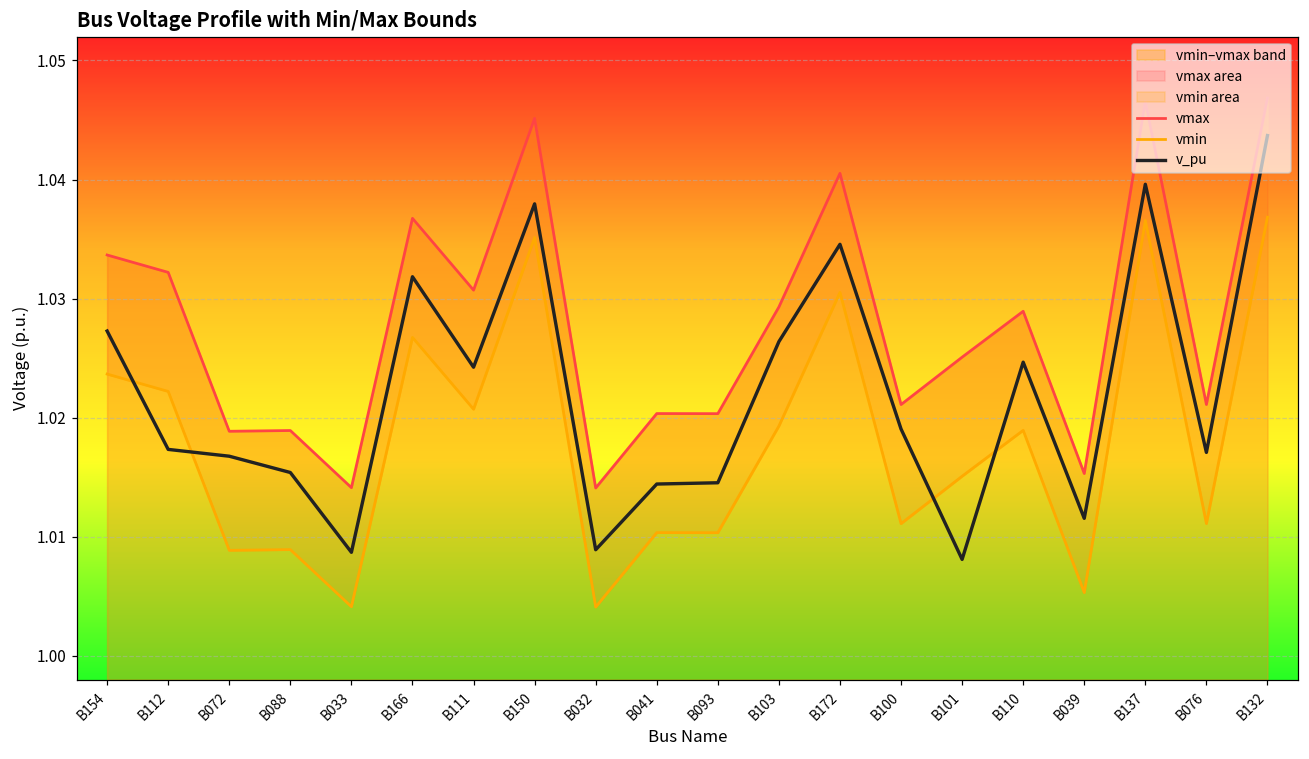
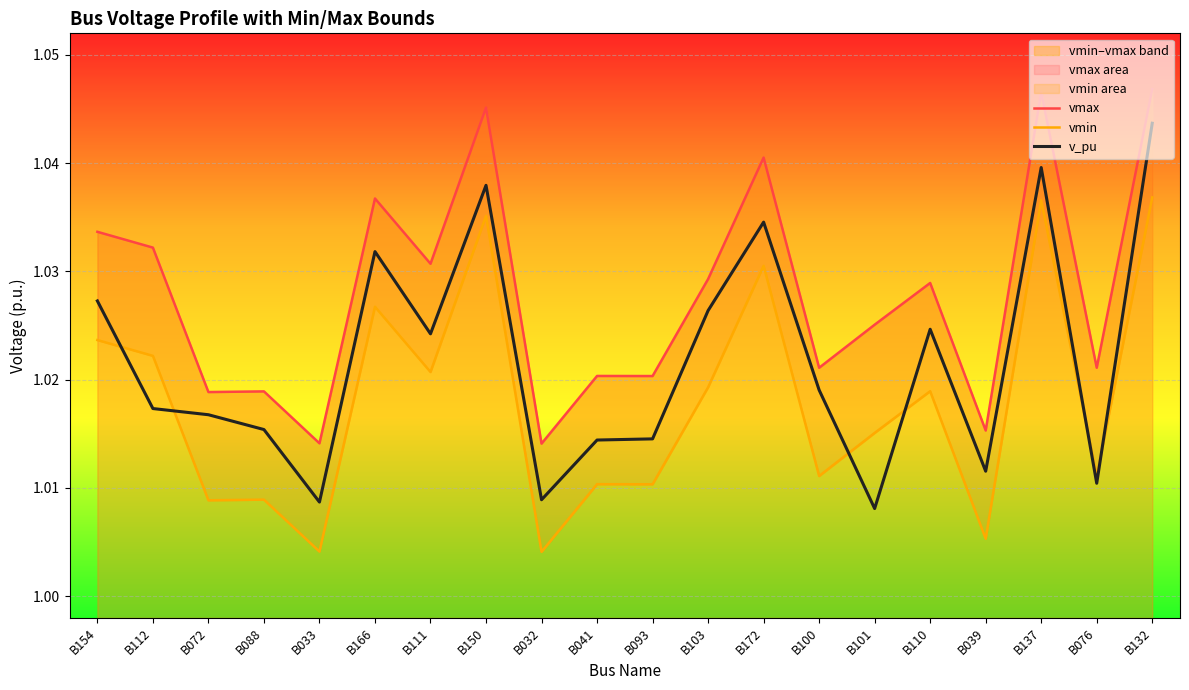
  {
    "v_pu": {
      "B154": 1.0273,
      "B112": 1.0173,
      "B072": 1.0168,
      "B088": 1.0154,
      "B033": 1.0087,
      "B166": 1.0318,
      "B111": 1.0242,
      "B150": 1.0380,
      "B032": 1.0089,
      "B041": 1.0144,
      "B093": 1.0145,
      "B103": 1.0264,
      "B172": 1.0346,
      "B100": 1.0190,
      "B101": 1.0081,
      "B110": 1.0247,
      "B039": 1.0115,
      "B137": 1.0396,
-     "B076": 1.0171
+     "B076": 1.0104
    }
  }
